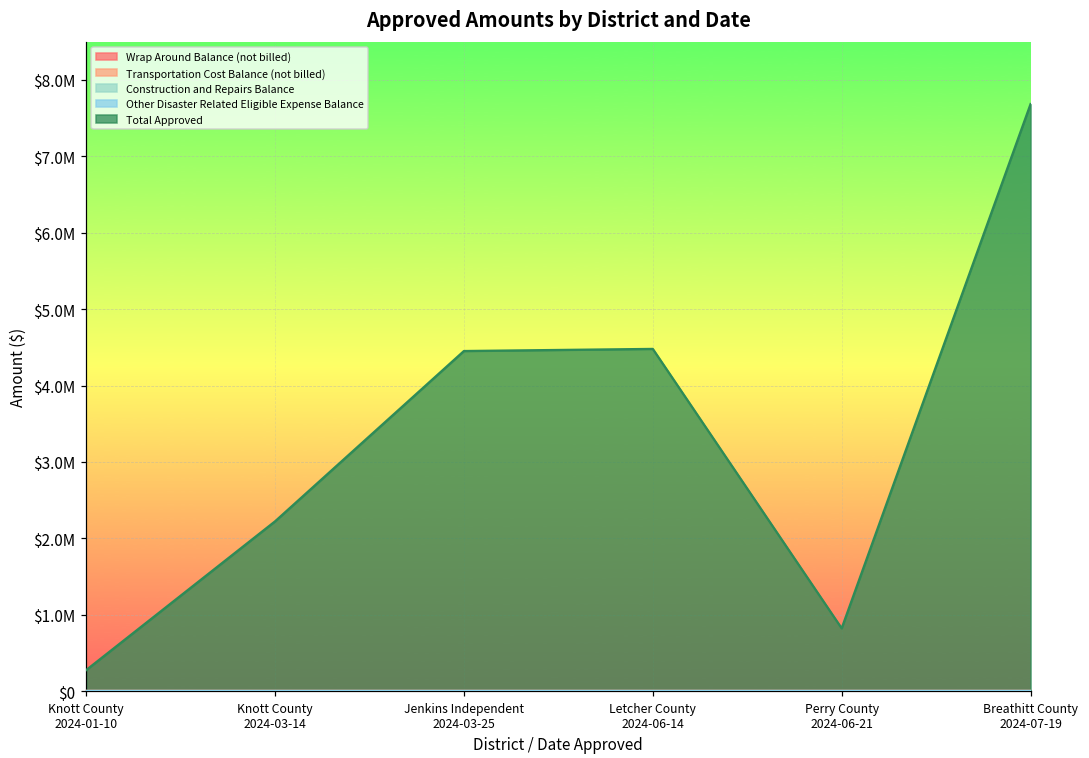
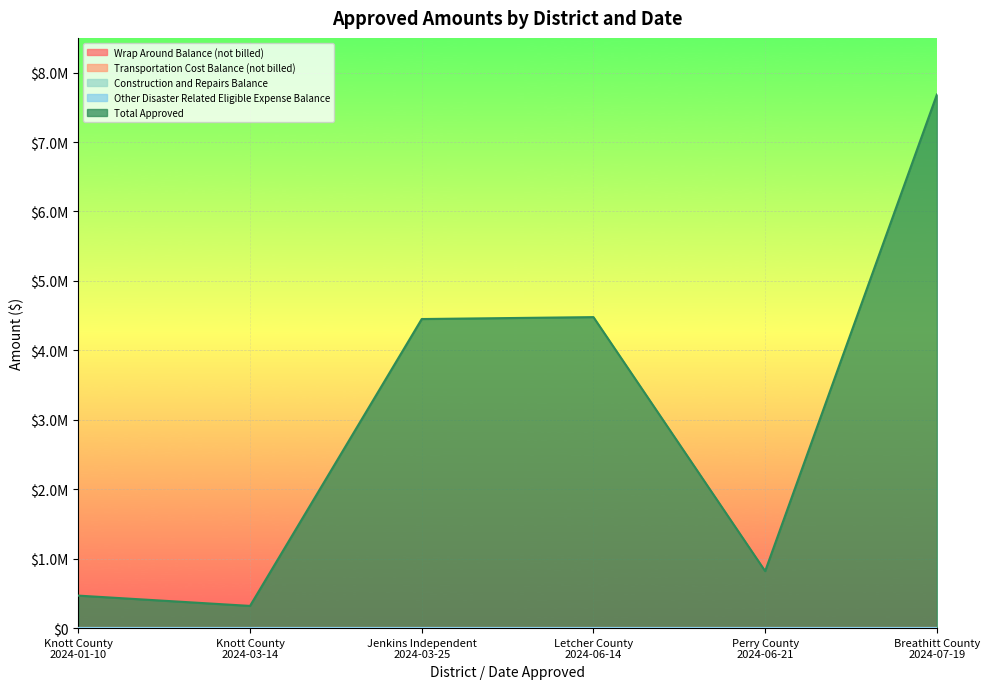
  {
    "Other Disaster Related Eligible Expense Balance": {
      "Knott County 2024-01-10": "$0",
      "Knott County 2024-03-14": "$0",
      "Jenkins Independent 2024-03-25": "$0",
      "Letcher County 2024-06-14": "$0",
      "Perry County 2024-06-21": "$0",
      "Breathitt County 2024-07-19": "$0"
    },
    "Total Approved": {
-     "Knott County 2024-01-10": "$300000",
-     "Knott County 2024-03-14": "$2200000",
+     "Knott County 2024-01-10": "$500000",
+     "Knott County 2024-03-14": "$300000",
      "Jenkins Independent 2024-03-25": "$4500000",
      "Letcher County 2024-06-14": "$4500000",
      "Perry County 2024-06-21": "$800000",
      "Breathitt County 2024-07-19": "$7700000"
    }
  }
